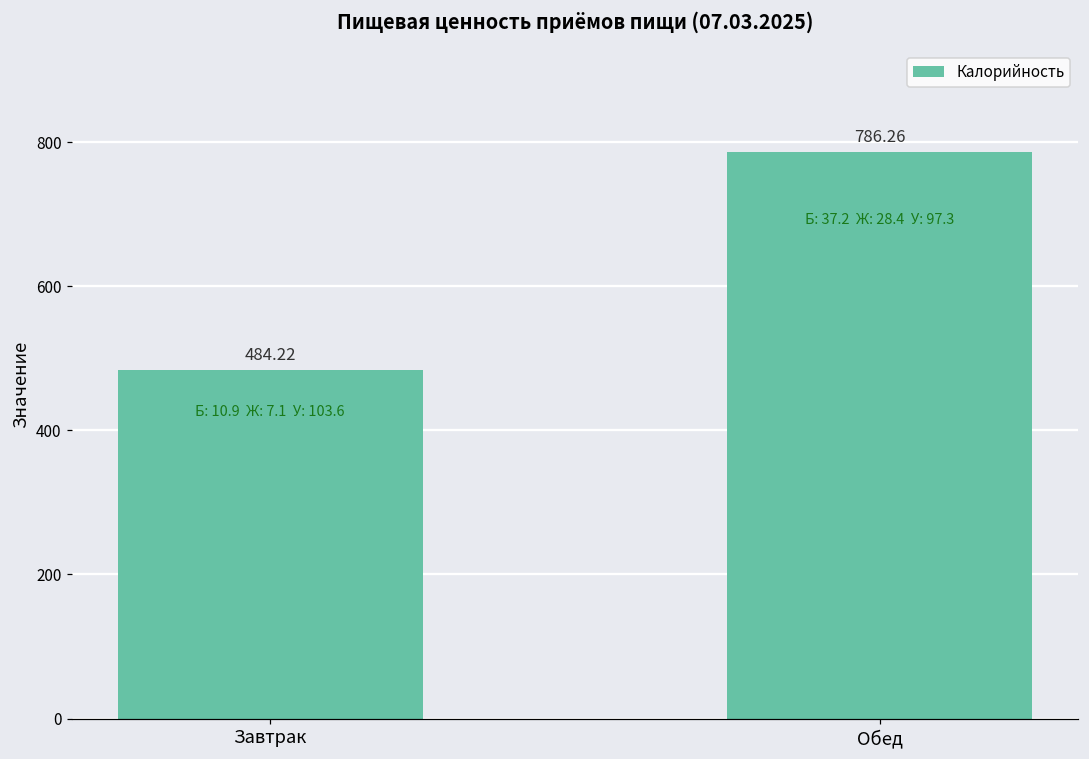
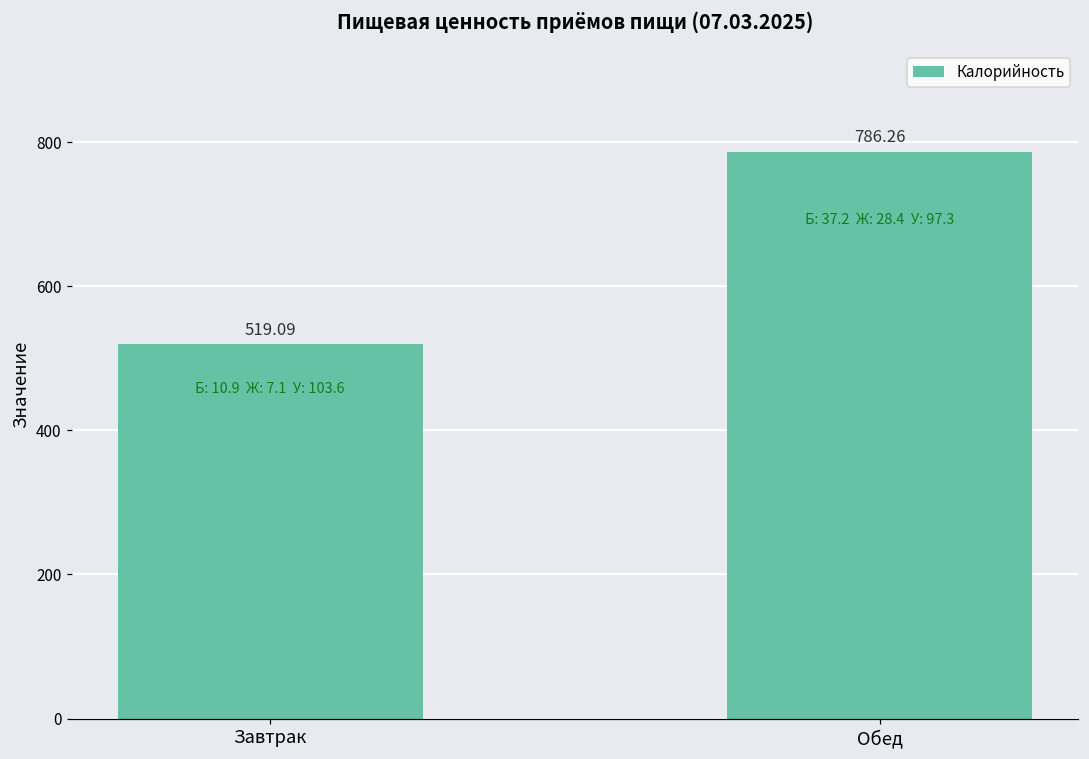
  {
-   "Завтрак": 484.22,
+   "Завтрак": 519.09,
    "Обед": 786.26
  }
